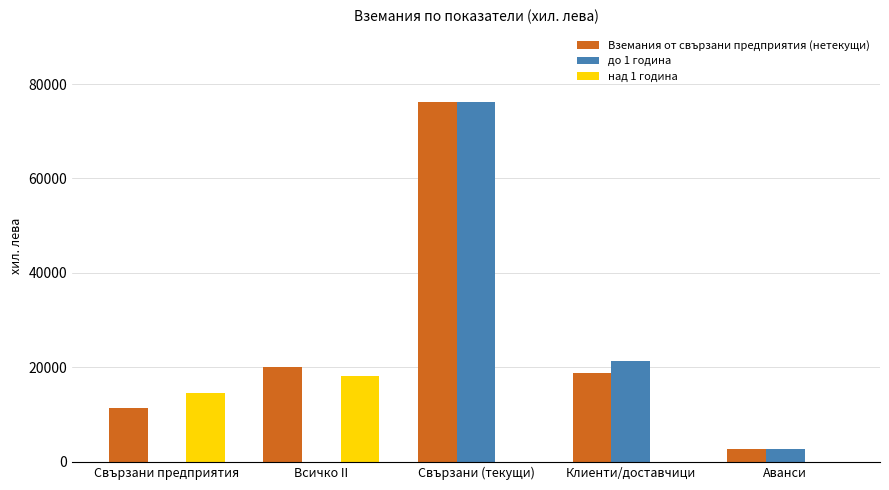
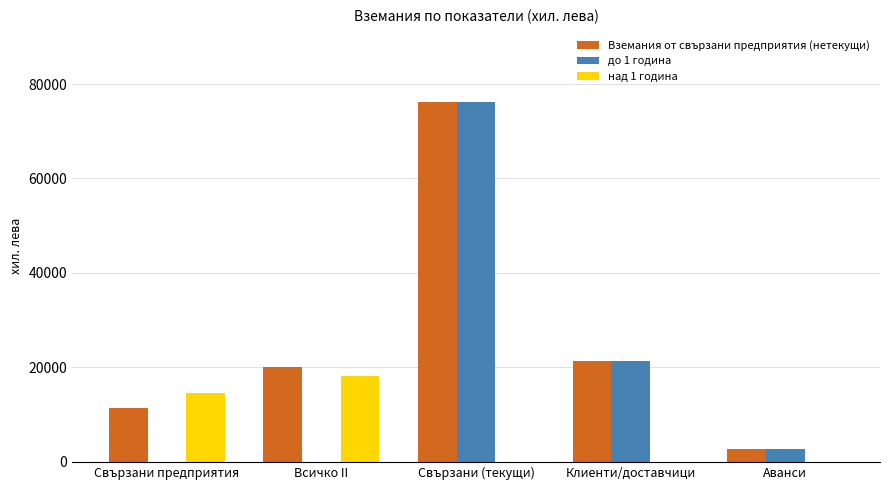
  {
    "Вземания от свързани предприятия (нетекущи)": {
      "Свързани предприятия": 11000,
      "Всичко II": 20000,
      "Свързани (текущи)": 76000,
-     "Клиенти/доставчици": 19000,
+     "Клиенти/доставчици": 21000,
      "Аванси": 3000
    },
    "до 1 година": {
      "Свързани предприятия": 0,
      "Всичко II": 0,
      "Свързани (текущи)": 76000,
      "Клиенти/доставчици": 21000,
      "Аванси": 3000
    },
    "над 1 година": {
      "Свързани предприятия": 15000,
      "Всичко II": 18000,
      "Свързани (текущи)": 0,
      "Клиенти/доставчици": 0,
      "Аванси": 0
    }
  }
